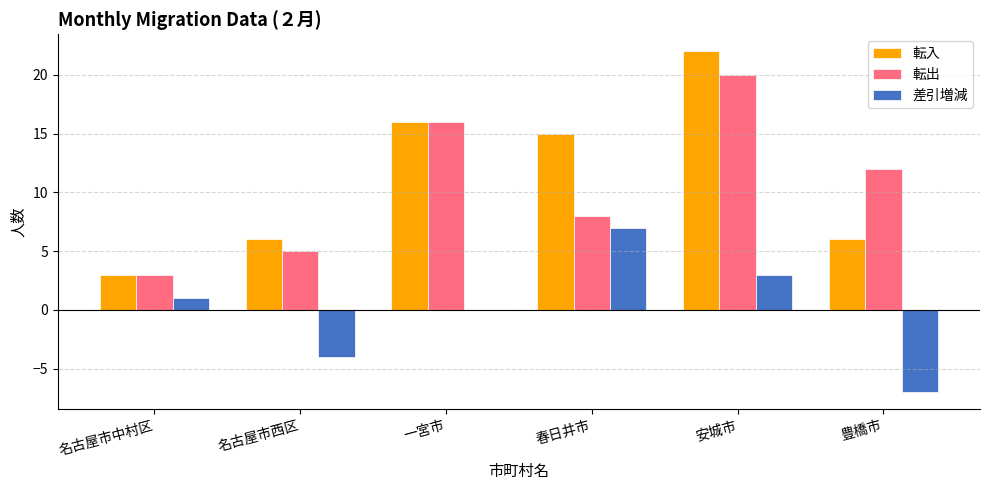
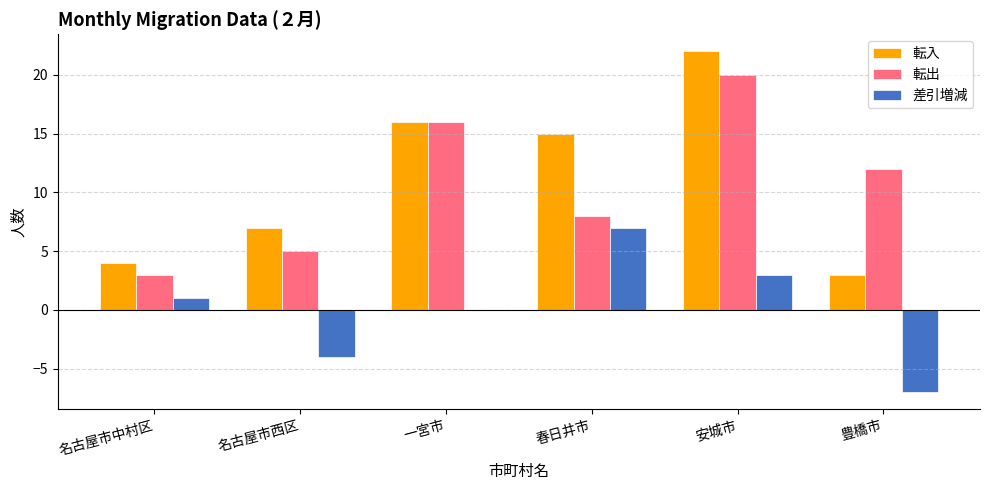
  {
    "転入": {
-     "名古屋市中村区": 3,
-     "名古屋市西区": 6,
+     "名古屋市中村区": 4,
+     "名古屋市西区": 7,
      "一宮市": 16,
      "春日井市": 15,
      "安城市": 22,
-     "豊橋市": 6
+     "豊橋市": 3
    },
    "転出": {
      "名古屋市中村区": 3,
      "名古屋市西区": 5,
      "一宮市": 16,
      "春日井市": 8,
      "安城市": 20,
      "豊橋市": 12
    },
    "差引増減": {
      "名古屋市中村区": 1,
      "名古屋市西区": -4,
      "一宮市": 0,
      "春日井市": 7,
      "安城市": 3,
      "豊橋市": -7
    }
  }
